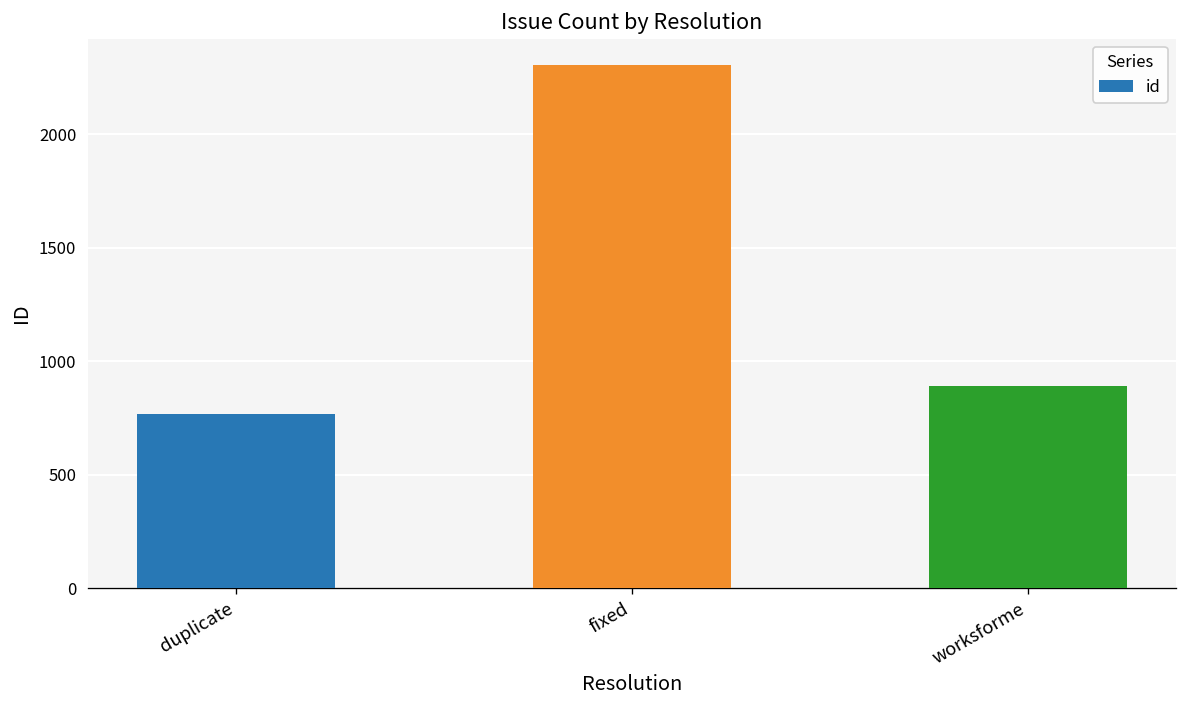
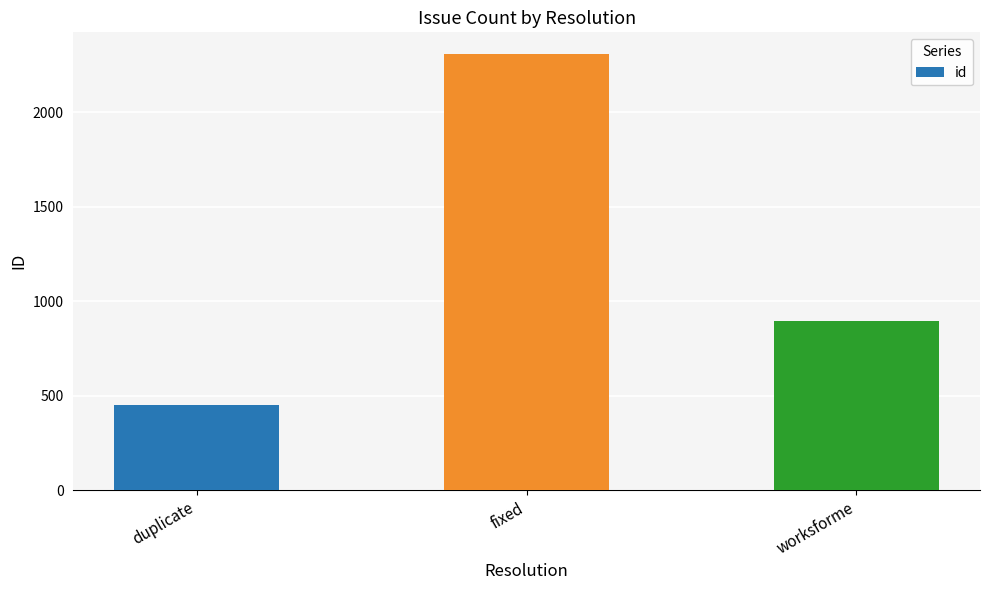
  {
-   "duplicate": 770,
+   "duplicate": 450,
    "fixed": 2310,
    "worksforme": 890
  }
